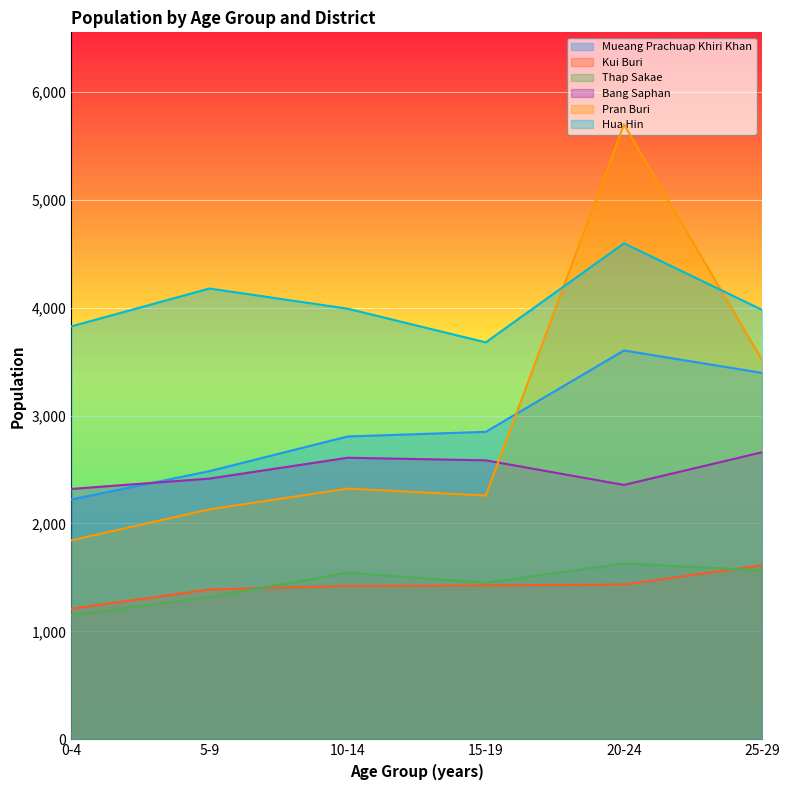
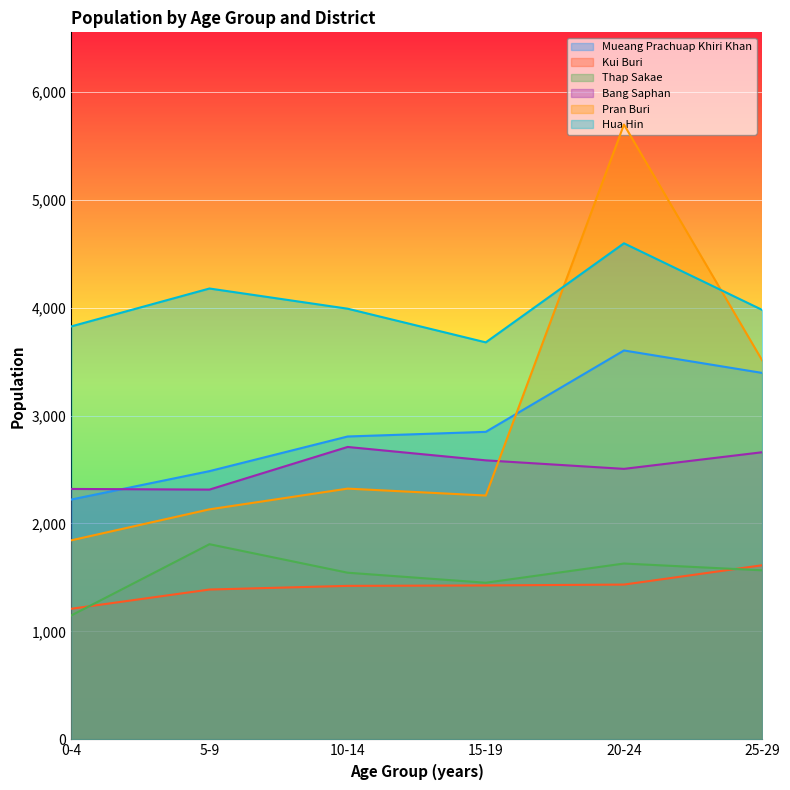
  {
    "Thap Sakae": {
      "0-4": "1,150",
-     "5-9": "1,320",
+     "5-9": "1,810",
      "10-14": "1,540",
      "15-19": "1,450",
      "20-24": "1,630",
      "25-29": "1,570"
    },
    "Bang Saphan": {
      "0-4": "2,320",
-     "5-9": "2,420",
-     "10-14": "2,610",
+     "5-9": "2,310",
+     "10-14": "2,710",
      "15-19": "2,590",
-     "20-24": "2,360",
+     "20-24": "2,510",
      "25-29": "2,660"
    }
  }
